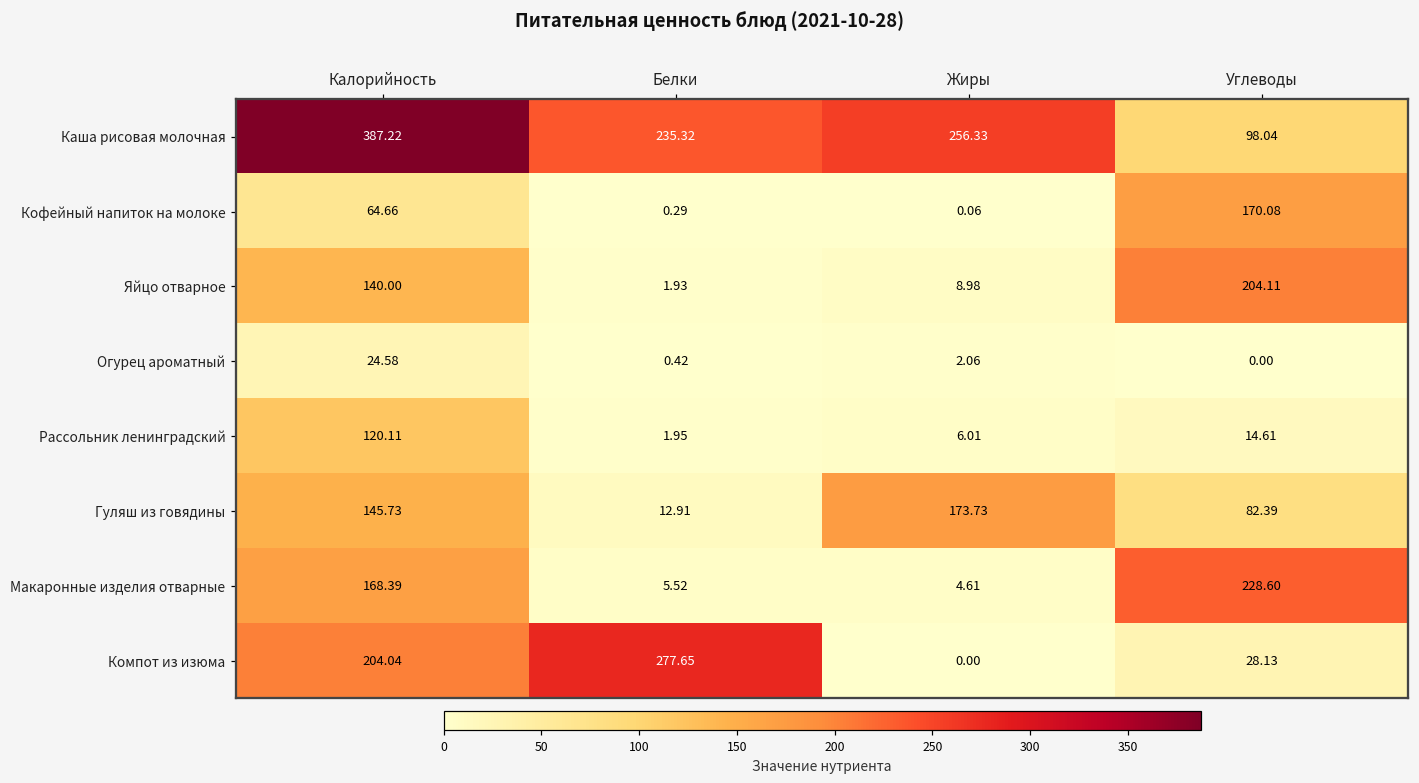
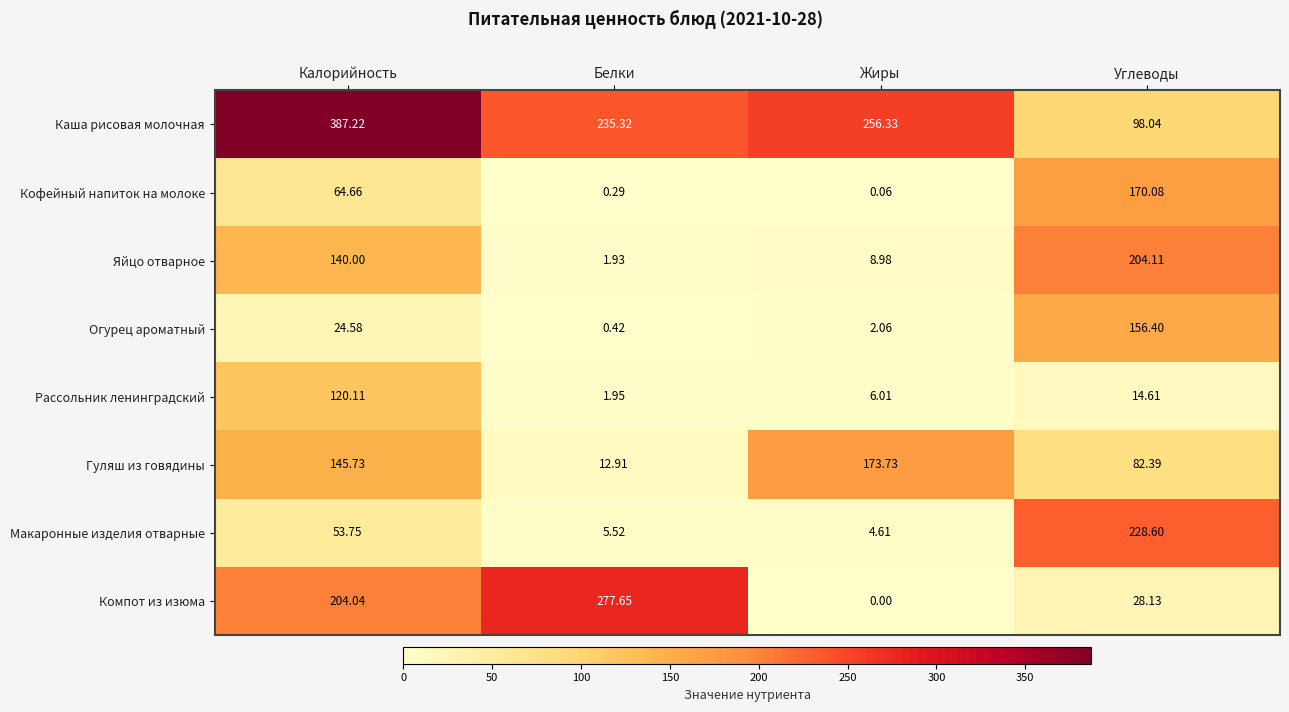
  {
    "Каша рисовая молочная": {
      "Калорийность": 387.22,
      "Белки": 235.32,
      "Жиры": 256.33,
      "Углеводы": 98.04
    },
    "Кофейный напиток на молоке": {
      "Калорийность": 64.66,
      "Белки": 0.29,
      "Жиры": 0.06,
      "Углеводы": 170.08
    },
    "Яйцо отварное": {
      "Калорийность": 140.00,
      "Белки": 1.93,
      "Жиры": 8.98,
      "Углеводы": 204.11
    },
    "Огурец ароматный": {
      "Калорийность": 24.58,
      "Белки": 0.42,
      "Жиры": 2.06,
-     "Углеводы": 0.00
+     "Углеводы": 156.40
    },
    "Рассольник ленинградский": {
      "Калорийность": 120.11,
      "Белки": 1.95,
      "Жиры": 6.01,
      "Углеводы": 14.61
    },
    "Гуляш из говядины": {
      "Калорийность": 145.73,
      "Белки": 12.91,
      "Жиры": 173.73,
      "Углеводы": 82.39
    },
    "Макаронные изделия отварные": {
-     "Калорийность": 168.39,
+     "Калорийность": 53.75,
      "Белки": 5.52,
      "Жиры": 4.61,
      "Углеводы": 228.60
    },
    "Компот из изюма": {
      "Калорийность": 204.04,
      "Белки": 277.65,
      "Жиры": 0.00,
      "Углеводы": 28.13
    }
  }
